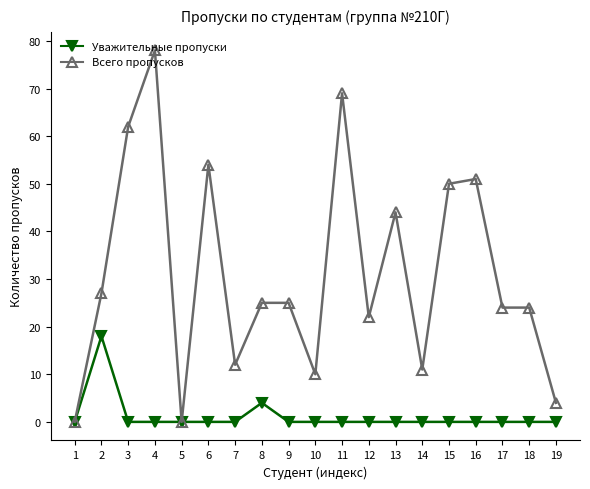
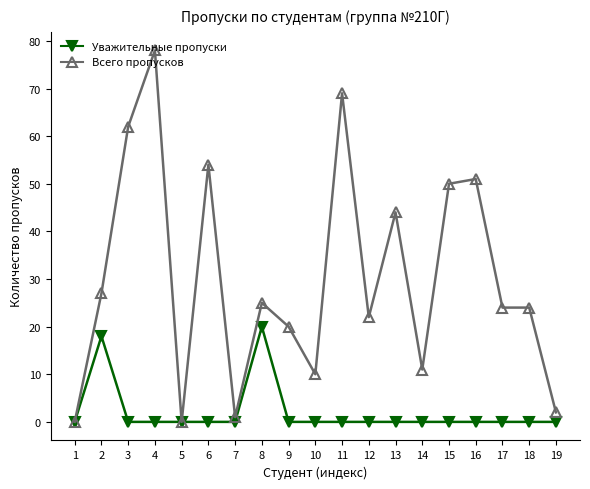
  {
    "Уважительные пропуски": {
      "2": 18,
      "3": 0,
      "4": 0,
      "6": 0,
      "7": 0,
-     "8": 4,
+     "8": 20,
      "9": 0,
      "10": 0,
      "11": 0,
      "12": 0,
      "13": 0,
      "14": 0,
      "15": 0,
      "16": 0,
      "17": 0,
      "18": 0,
      "19": 0
    },
    "Всего пропусков": {
      "2": 27,
      "3": 62,
      "4": 78,
      "6": 54,
-     "7": 12,
+     "7": 1,
      "8": 25,
-     "9": 25,
+     "9": 20,
      "10": 10,
      "11": 69,
      "12": 22,
      "13": 44,
      "14": 11,
      "15": 50,
      "16": 51,
      "17": 24,
      "18": 24,
-     "19": 4
+     "19": 2
    }
  }
